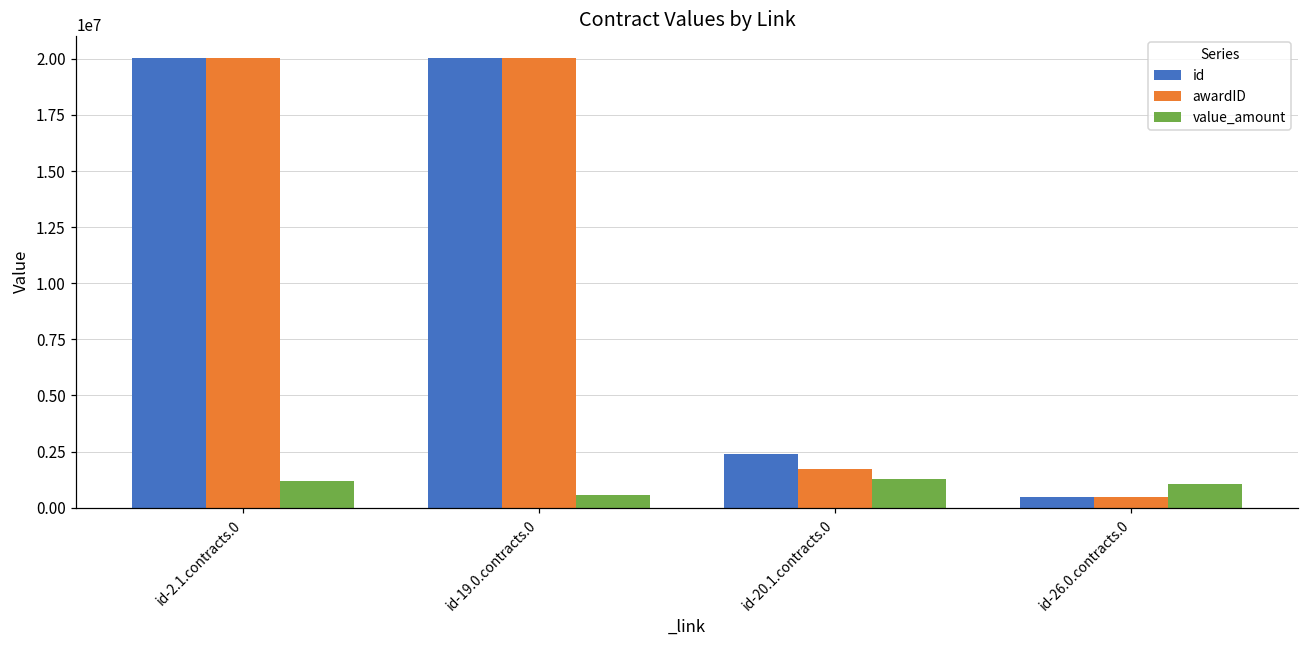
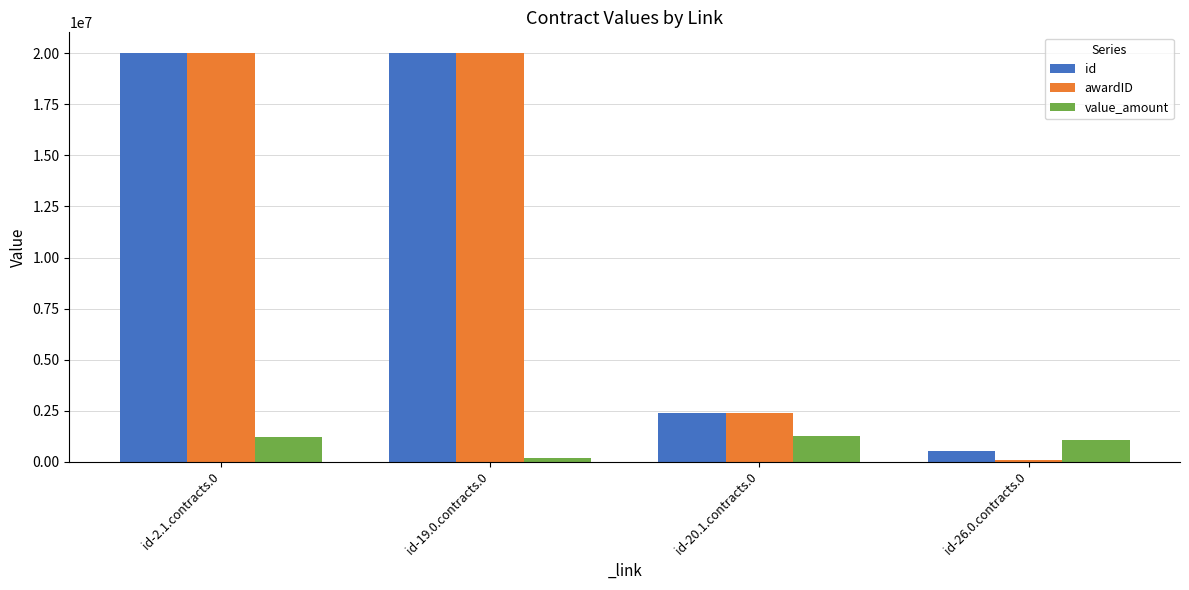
  {
    "id": {
      "id-2.1.contracts.0": 20000000,
      "id-19.0.contracts.0": 20000000,
      "id-20.1.contracts.0": 2400000,
      "id-26.0.contracts.0": 500000
    },
    "awardID": {
      "id-2.1.contracts.0": 20000000,
      "id-19.0.contracts.0": 20000000,
-     "id-20.1.contracts.0": 1700000,
-     "id-26.0.contracts.0": 500000
+     "id-20.1.contracts.0": 2400000,
+     "id-26.0.contracts.0": 100000
    },
    "value_amount": {
      "id-2.1.contracts.0": 1200000,
-     "id-19.0.contracts.0": 600000,
+     "id-19.0.contracts.0": 200000,
      "id-20.1.contracts.0": 1300000,
      "id-26.0.contracts.0": 1100000
    }
  }
